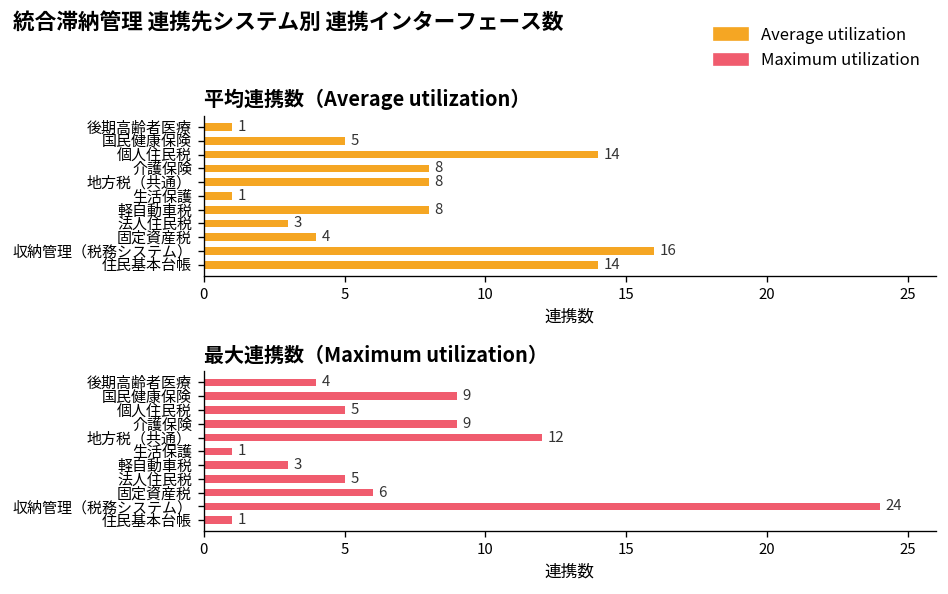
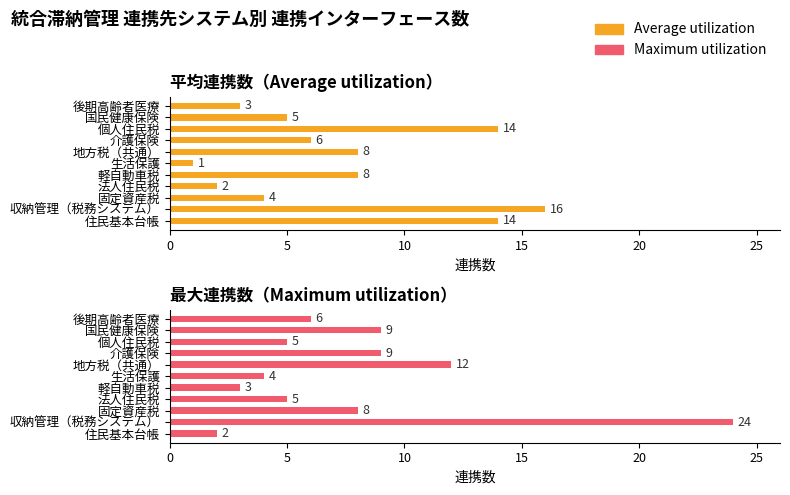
  {
    "平均連携数（Average utilization）": {
-     "後期高齢者医療": 1,
+     "後期高齢者医療": 3,
      "国民健康保険": 5,
      "個人住民税": 14,
-     "介護保険": 8,
+     "介護保険": 6,
      "地方税（共通）": 8,
      "生活保護": 1,
      "軽自動車税": 8,
-     "法人住民税": 3,
+     "法人住民税": 2,
      "固定資産税": 4,
      "収納管理（税務システム）": 16,
      "住民基本台帳": 14
    },
    "最大連携数（Maximum utilization）": {
-     "後期高齢者医療": 4,
+     "後期高齢者医療": 6,
      "国民健康保険": 9,
      "個人住民税": 5,
      "介護保険": 9,
      "地方税（共通）": 12,
-     "生活保護": 1,
+     "生活保護": 4,
      "軽自動車税": 3,
      "法人住民税": 5,
-     "固定資産税": 6,
+     "固定資産税": 8,
      "収納管理（税務システム）": 24,
-     "住民基本台帳": 1
+     "住民基本台帳": 2
    }
  }
